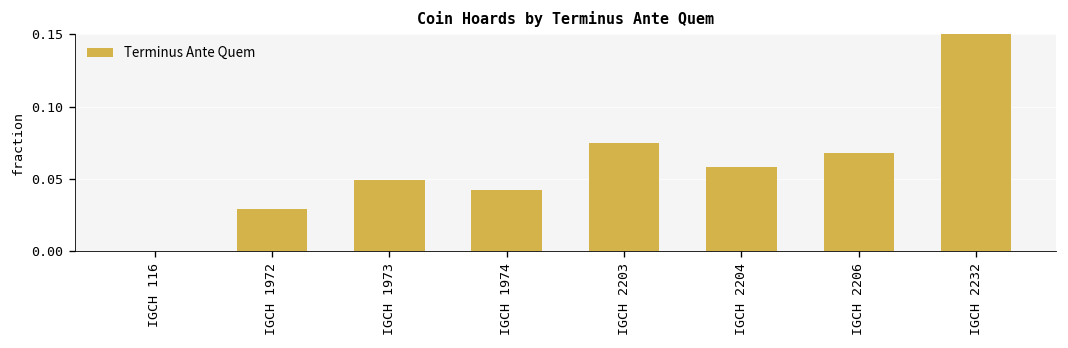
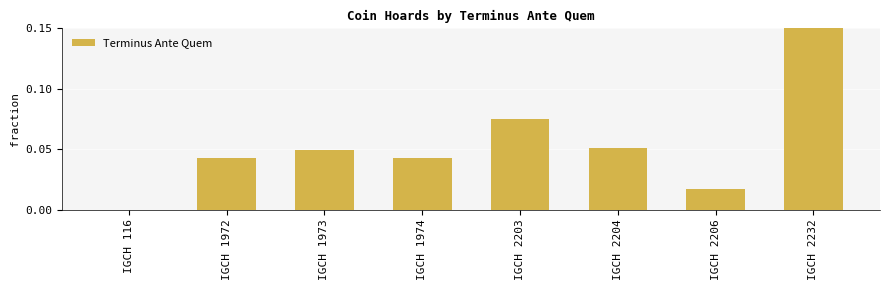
  {
    "IGCH 116": 0.000,
-   "IGCH 1972": 0.029,
+   "IGCH 1972": 0.043,
    "IGCH 1973": 0.049,
    "IGCH 1974": 0.043,
    "IGCH 2203": 0.075,
-   "IGCH 2204": 0.058,
-   "IGCH 2206": 0.068,
+   "IGCH 2204": 0.051,
+   "IGCH 2206": 0.017,
    "IGCH 2232": 0.150
  }
